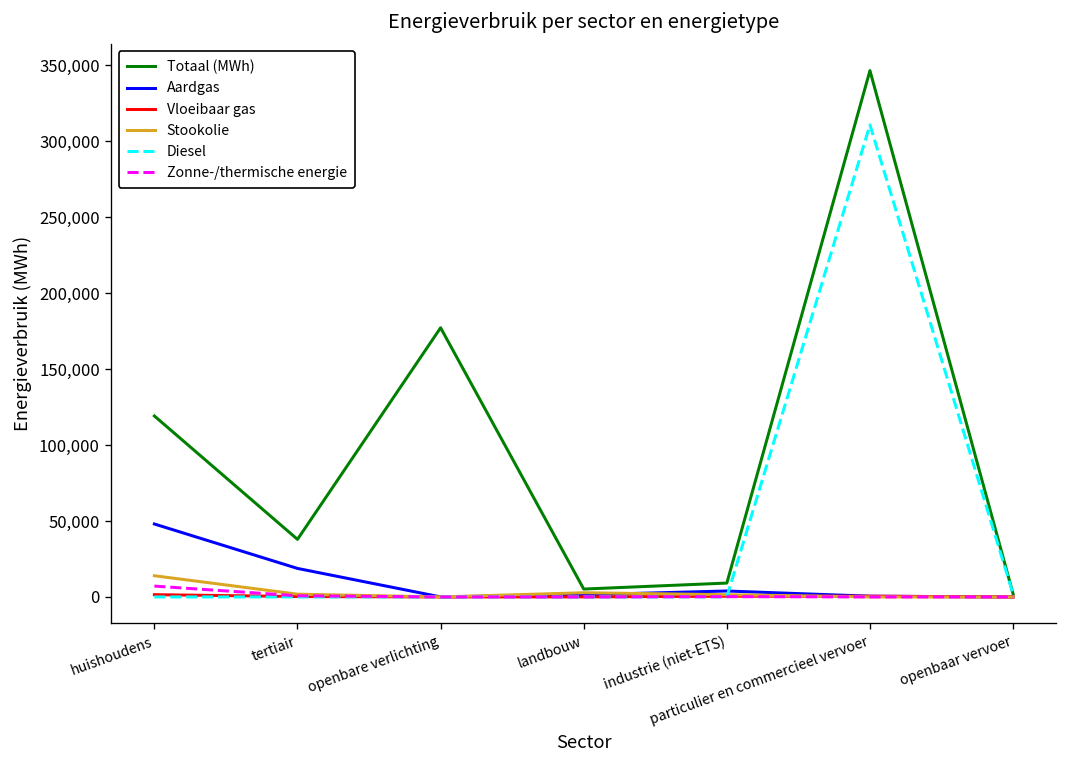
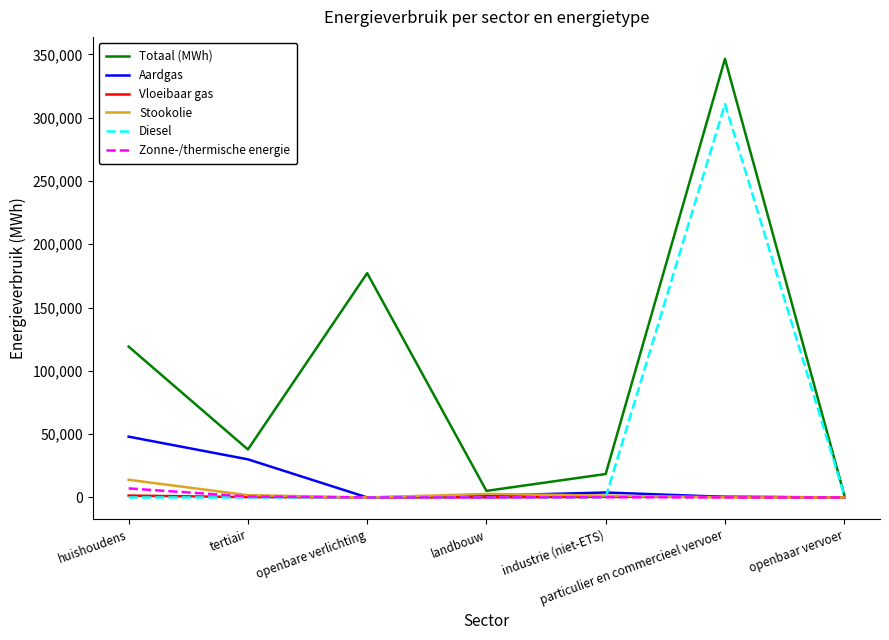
  {
    "Totaal (MWh)": {
      "huishoudens": "119,000",
      "tertiair": "38,000",
      "openbare verlichting": "177,000",
      "landbouw": "5,000",
-     "industrie (niet-ETS)": "9,000",
+     "industrie (niet-ETS)": "19,000",
      "particulier en commercieel vervoer": "346,000"
    },
    "Aardgas": {
      "huishoudens": "48,000",
-     "tertiair": "19,000",
+     "tertiair": "30,000",
      "industrie (niet-ETS)": "4,000"
    },
    "Stookolie": {
      "huishoudens": "14,000"
    },
    "Diesel": {
      "particulier en commercieel vervoer": "311,000"
    },
    "Zonne-/thermische energie": {
      "huishoudens": "7,000"
    }
  }
